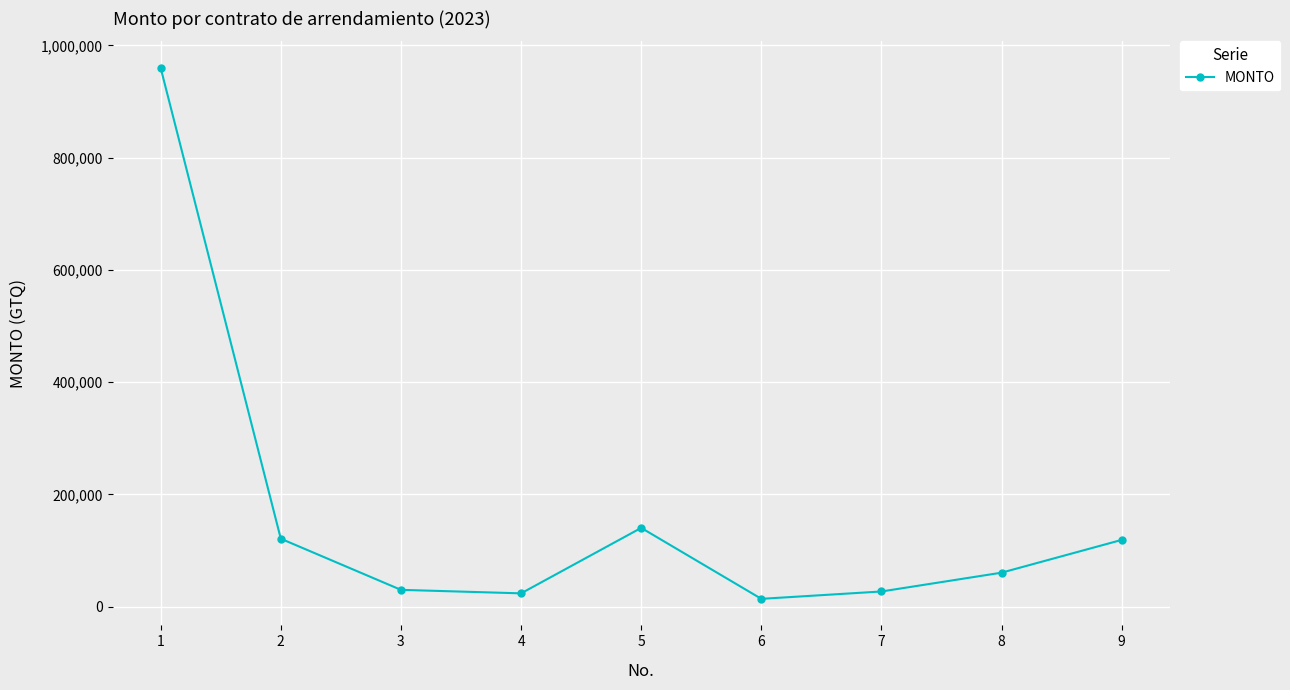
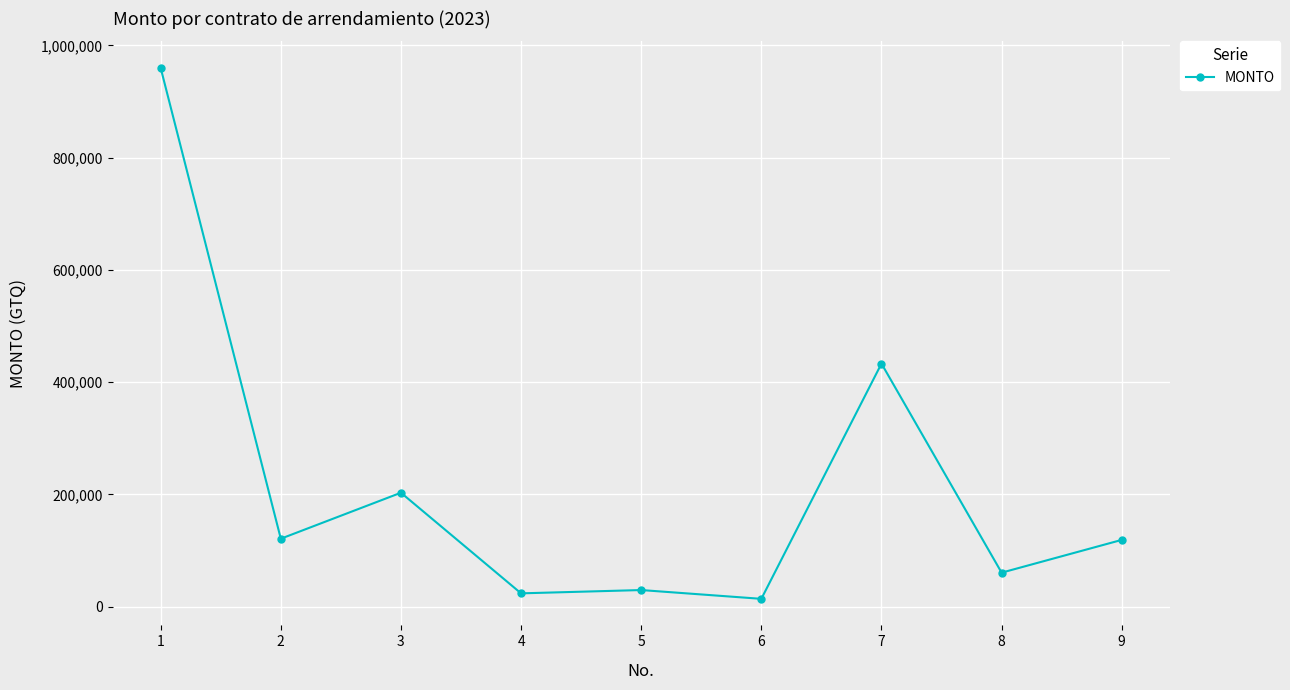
  {
    "1": "960,000",
    "2": "120,000",
-   "3": "30,000",
+   "3": "200,000",
    "4": "20,000",
-   "5": "140,000",
+   "5": "30,000",
    "6": "10,000",
-   "7": "30,000",
+   "7": "430,000",
    "8": "60,000",
    "9": "120,000"
  }
